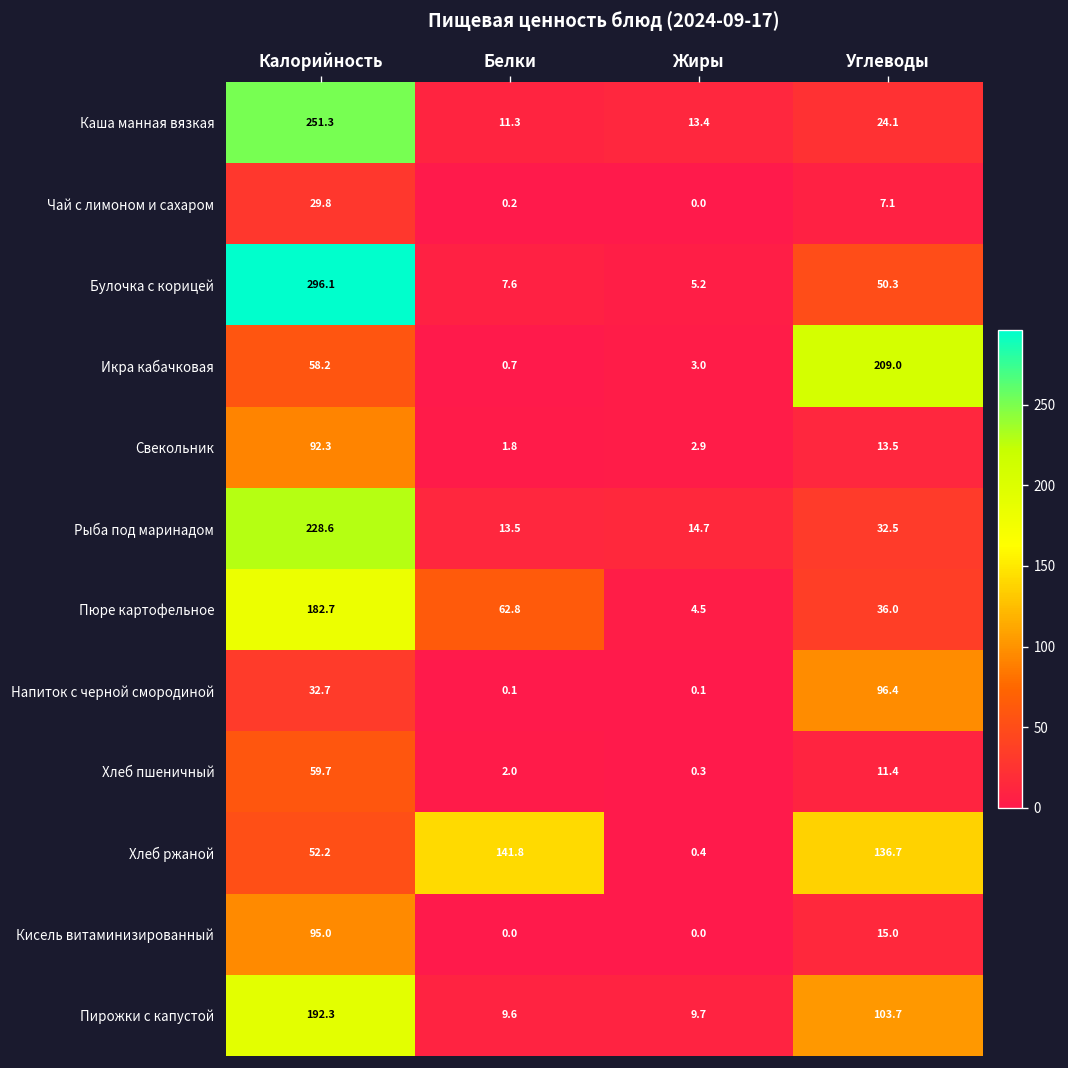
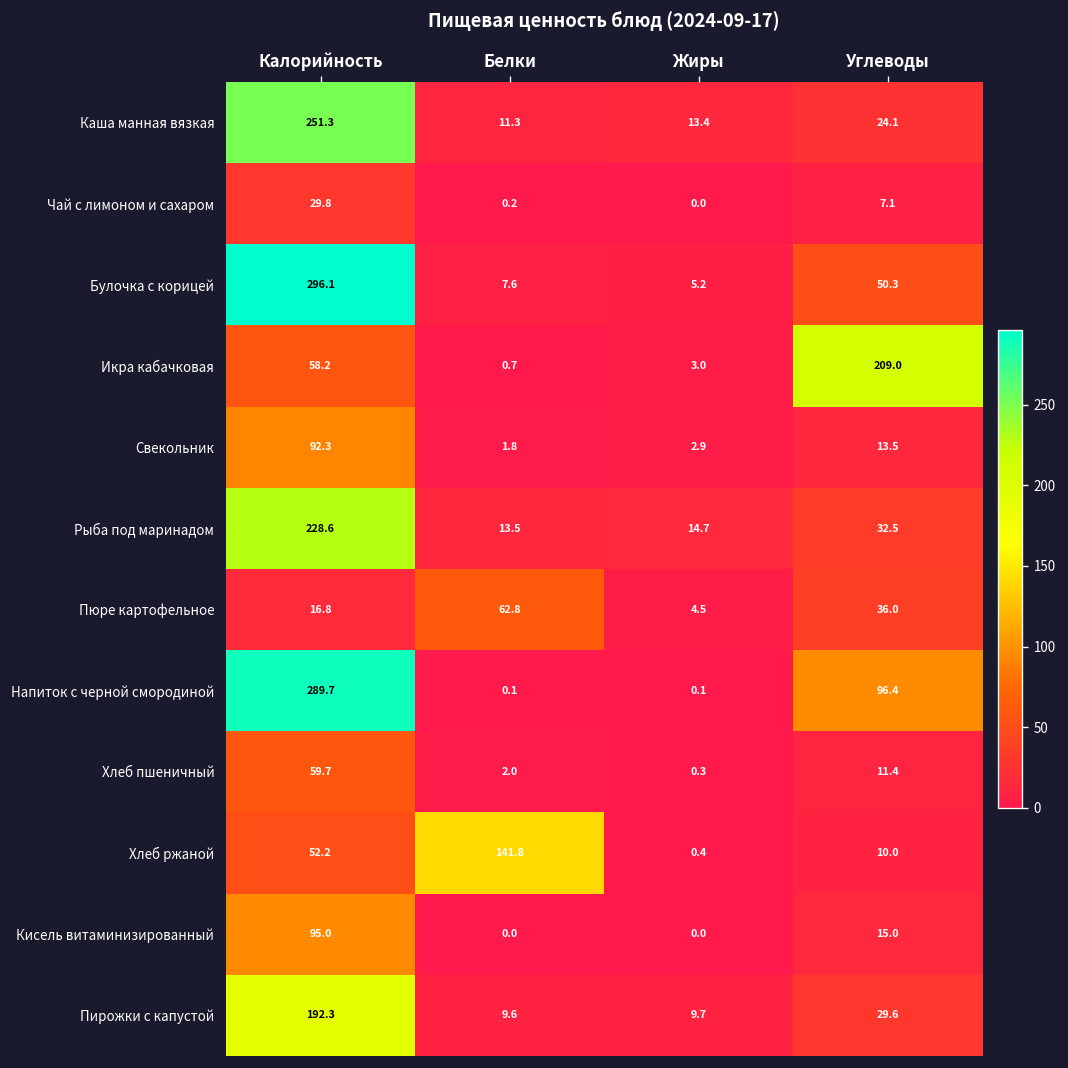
  {
    "Каша манная вязкая": {
      "Калорийность": 251.3,
      "Белки": 11.3,
      "Жиры": 13.4,
      "Углеводы": 24.1
    },
    "Чай с лимоном и сахаром": {
      "Калорийность": 29.8,
      "Белки": 0.2,
      "Жиры": 0.0,
      "Углеводы": 7.1
    },
    "Булочка с корицей": {
      "Калорийность": 296.1,
      "Белки": 7.6,
      "Жиры": 5.2,
      "Углеводы": 50.3
    },
    "Икра кабачковая": {
      "Калорийность": 58.2,
      "Белки": 0.7,
      "Жиры": 3.0,
      "Углеводы": 209.0
    },
    "Свекольник": {
      "Калорийность": 92.3,
      "Белки": 1.8,
      "Жиры": 2.9,
      "Углеводы": 13.5
    },
    "Рыба под маринадом": {
      "Калорийность": 228.6,
      "Белки": 13.5,
      "Жиры": 14.7,
      "Углеводы": 32.5
    },
    "Пюре картофельное": {
-     "Калорийность": 182.7,
+     "Калорийность": 16.8,
      "Белки": 62.8,
      "Жиры": 4.5,
      "Углеводы": 36.0
    },
    "Напиток с черной смородиной": {
-     "Калорийность": 32.7,
+     "Калорийность": 289.7,
      "Белки": 0.1,
      "Жиры": 0.1,
      "Углеводы": 96.4
    },
    "Хлеб пшеничный": {
      "Калорийность": 59.7,
      "Белки": 2.0,
      "Жиры": 0.3,
      "Углеводы": 11.4
    },
    "Хлеб ржаной": {
      "Калорийность": 52.2,
      "Белки": 141.8,
      "Жиры": 0.4,
-     "Углеводы": 136.7
+     "Углеводы": 10.0
    },
    "Кисель витаминизированный": {
      "Калорийность": 95.0,
      "Белки": 0.0,
      "Жиры": 0.0,
      "Углеводы": 15.0
    },
    "Пирожки с капустой": {
      "Калорийность": 192.3,
      "Белки": 9.6,
      "Жиры": 9.7,
-     "Углеводы": 103.7
+     "Углеводы": 29.6
    }
  }
